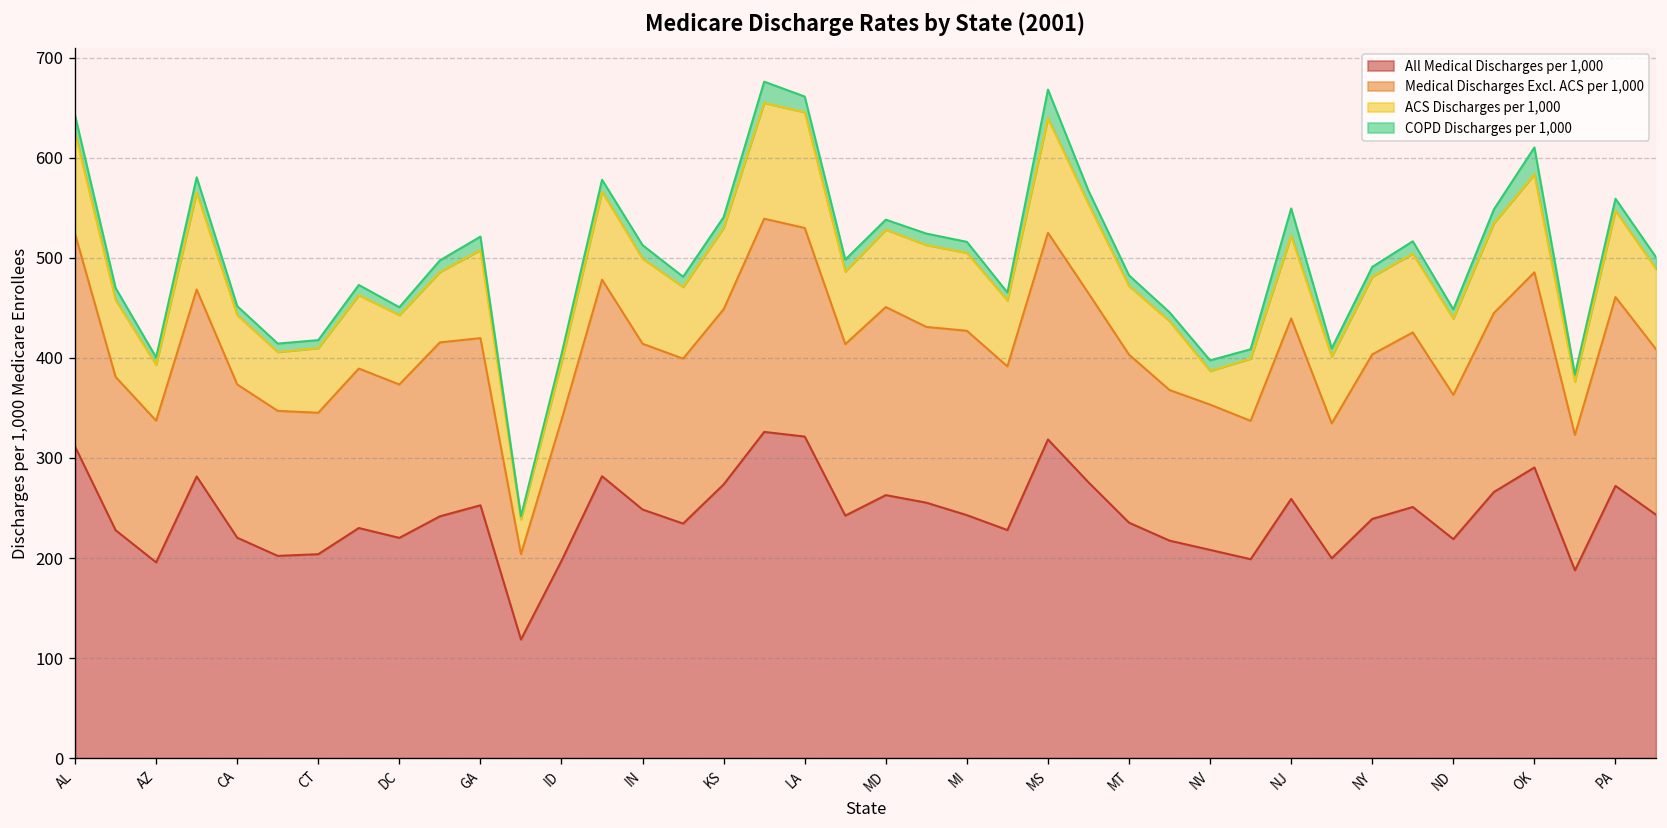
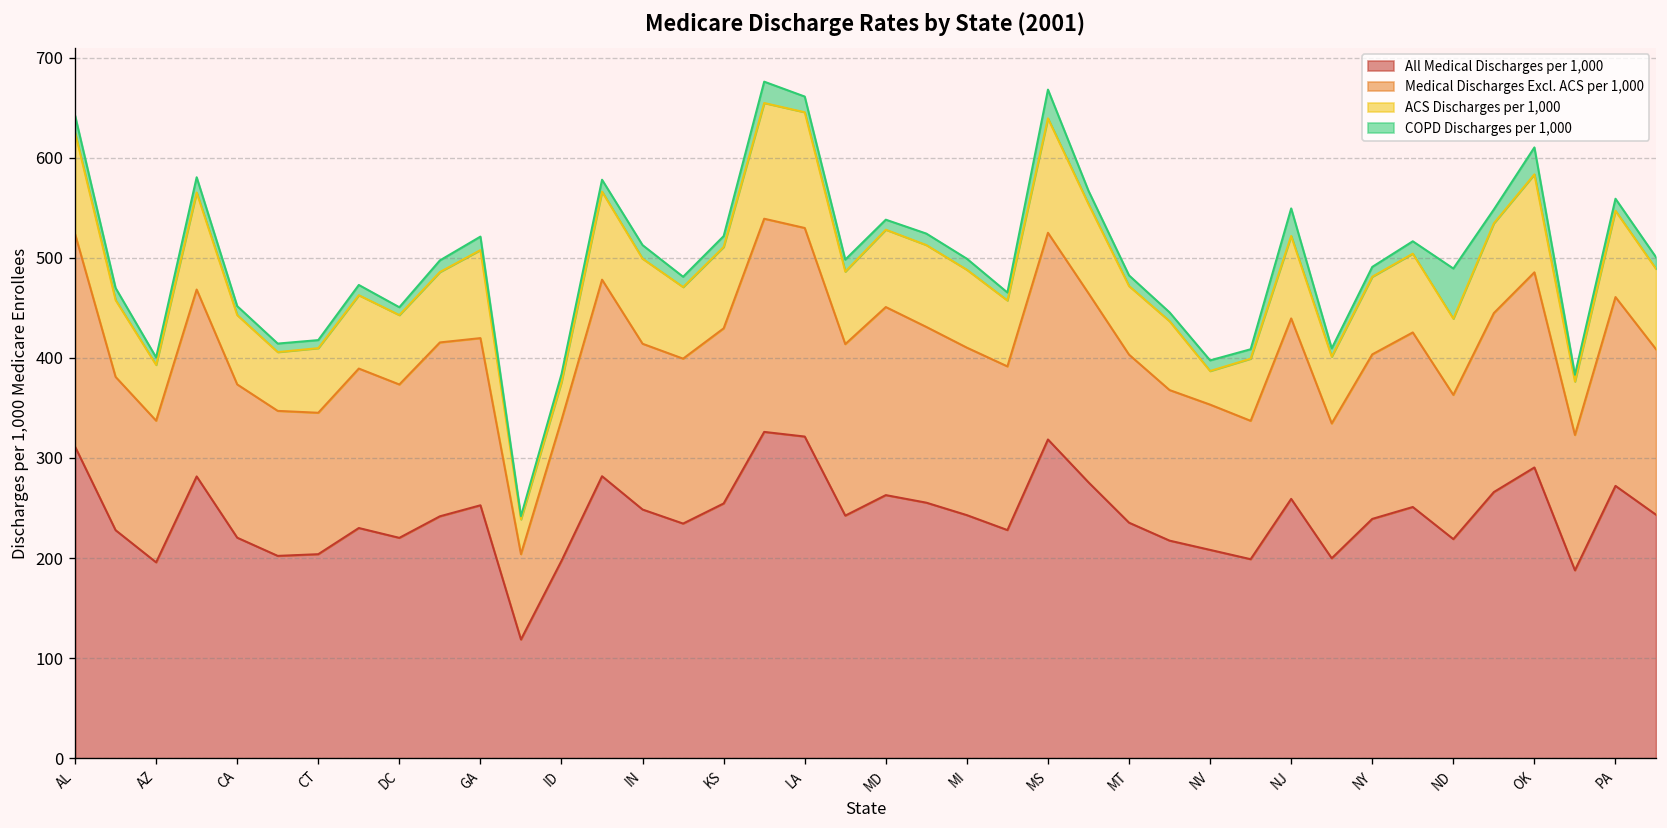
  {
    "All Medical Discharges per 1,000": {
      "AL": 310,
      "AZ": 200,
      "CA": 220,
      "CT": 200,
      "DC": 220,
      "GA": 250,
      "ID": 200,
      "IN": 250,
-     "KS": 270,
+     "KS": 250,
      "LA": 320,
      "MD": 260,
      "MI": 240,
      "MS": 320,
      "MT": 240,
      "NV": 210,
      "NJ": 260,
      "NY": 240,
      "ND": 220,
      "OK": 290,
      "PA": 270
    },
    "Medical Discharges Excl. ACS per 1,000": {
      "AL": 210,
      "AZ": 140,
      "CA": 150,
      "CT": 140,
      "DC": 150,
      "GA": 170,
      "ID": 140,
      "IN": 170,
      "KS": 170,
      "LA": 210,
      "MD": 190,
-     "MI": 180,
+     "MI": 170,
      "MS": 210,
      "MT": 170,
      "NV": 150,
      "NJ": 180,
      "NY": 160,
      "ND": 140,
      "OK": 190,
      "PA": 190
    },
    "ACS Discharges per 1,000": {
      "AL": 100,
      "AZ": 60,
      "CA": 70,
      "CT": 60,
      "DC": 70,
      "GA": 90,
-     "ID": 60,
+     "ID": 40,
      "IN": 80,
      "KS": 80,
      "LA": 120,
      "MD": 80,
      "MI": 80,
      "MS": 110,
      "MT": 70,
      "NV": 30,
      "NJ": 80,
      "NY": 80,
      "ND": 80,
      "OK": 100,
      "PA": 90
    },
    "COPD Discharges per 1,000": {
      "AL": 20,
      "AZ": 10,
      "CA": 10,
      "CT": 10,
      "DC": 10,
      "GA": 10,
      "ID": 10,
      "IN": 10,
      "KS": 10,
      "LA": 20,
      "MD": 10,
      "MI": 10,
      "MS": 30,
      "MT": 10,
      "NV": 10,
      "NJ": 30,
      "NY": 10,
-     "ND": 10,
+     "ND": 50,
      "OK": 30,
      "PA": 10
    }
  }
